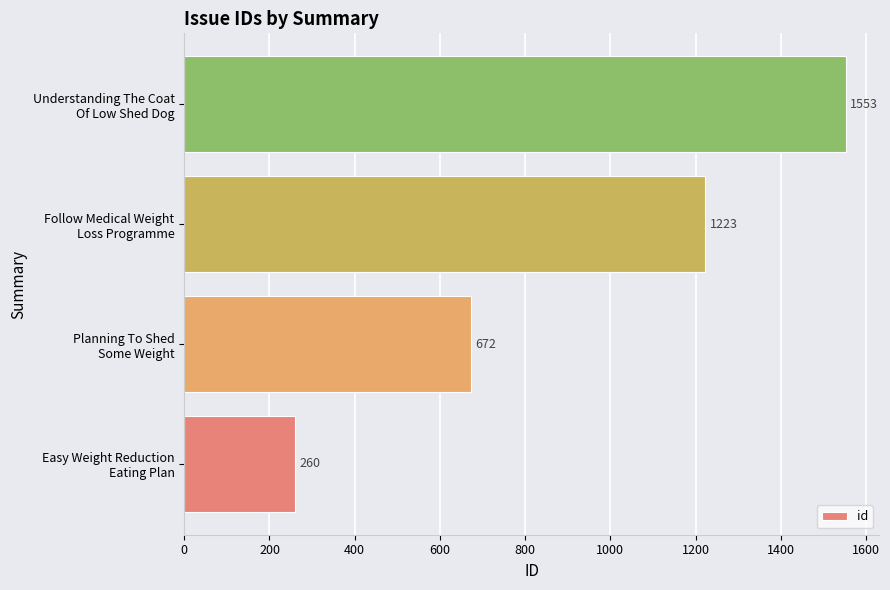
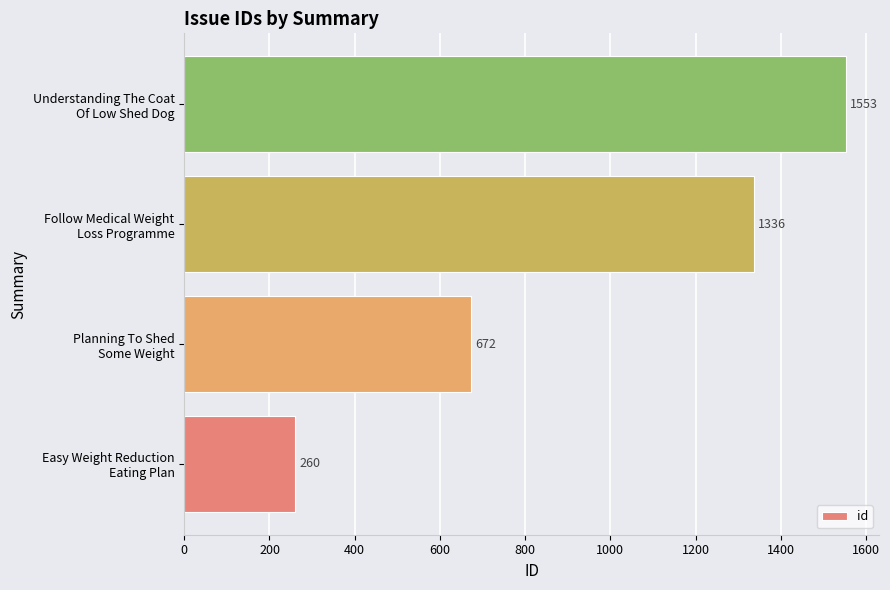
  {
    "Understanding The Coat Of Low Shed Dog": 1553,
-   "Follow Medical Weight Loss Programme": 1223,
+   "Follow Medical Weight Loss Programme": 1336,
    "Planning To Shed Some Weight": 672,
    "Easy Weight Reduction Eating Plan": 260
  }
